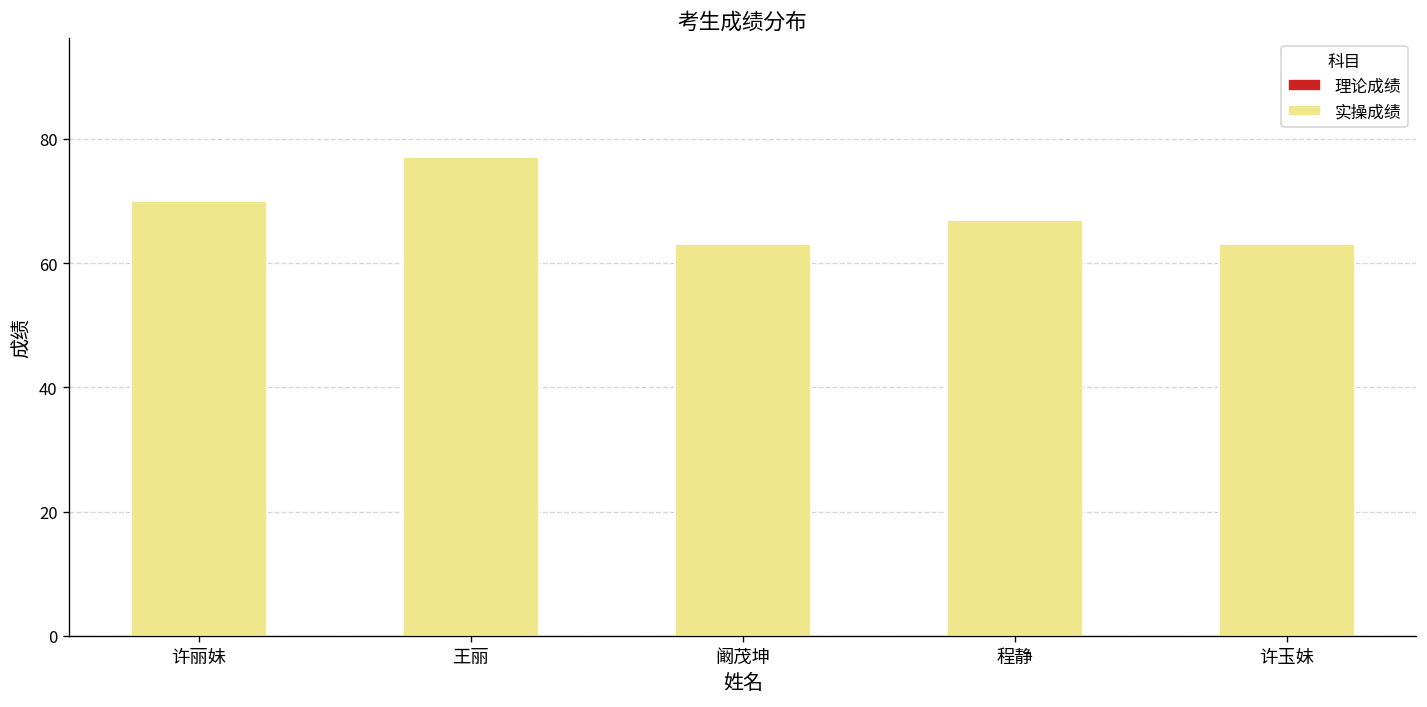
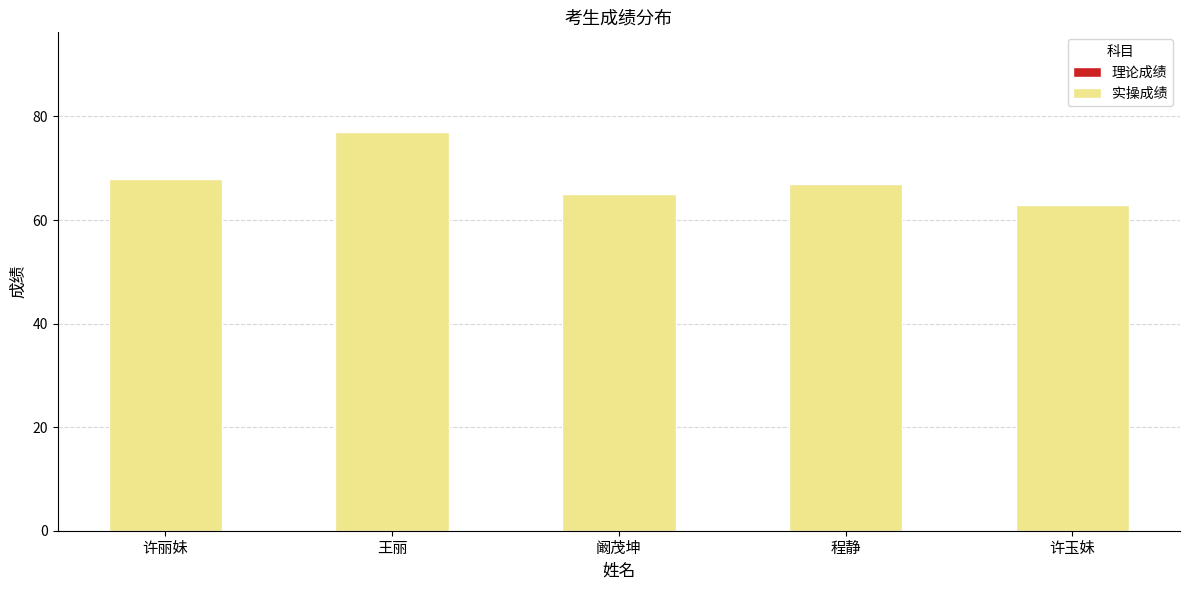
  {
    "理论成绩": {
      "许丽妹": 0,
      "王丽": 0,
      "阚茂坤": 0,
      "程静": 0,
      "许玉妹": 0
    },
    "实操成绩": {
-     "许丽妹": 70,
+     "许丽妹": 68,
      "王丽": 77,
-     "阚茂坤": 63,
+     "阚茂坤": 65,
      "程静": 67,
      "许玉妹": 63
    }
  }
